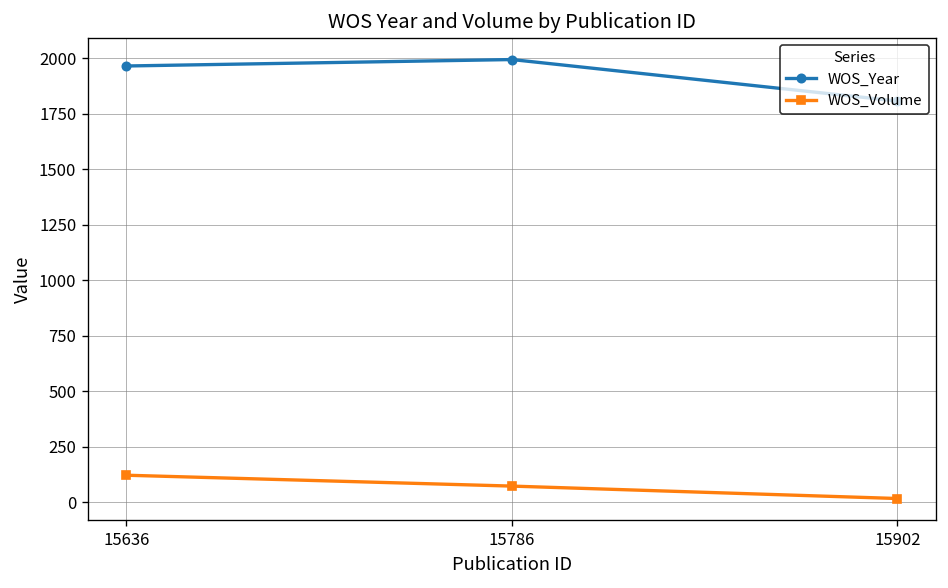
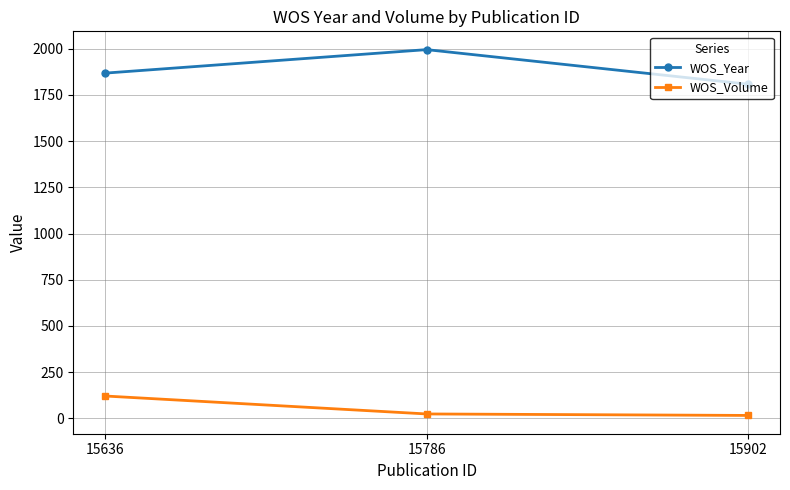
  {
    "WOS_Year": {
-     "15636": 1970,
+     "15636": 1870,
      "15786": 2000
    },
    "WOS_Volume": {
      "15636": 120,
-     "15786": 70,
+     "15786": 20,
      "15902": 20
    }
  }
